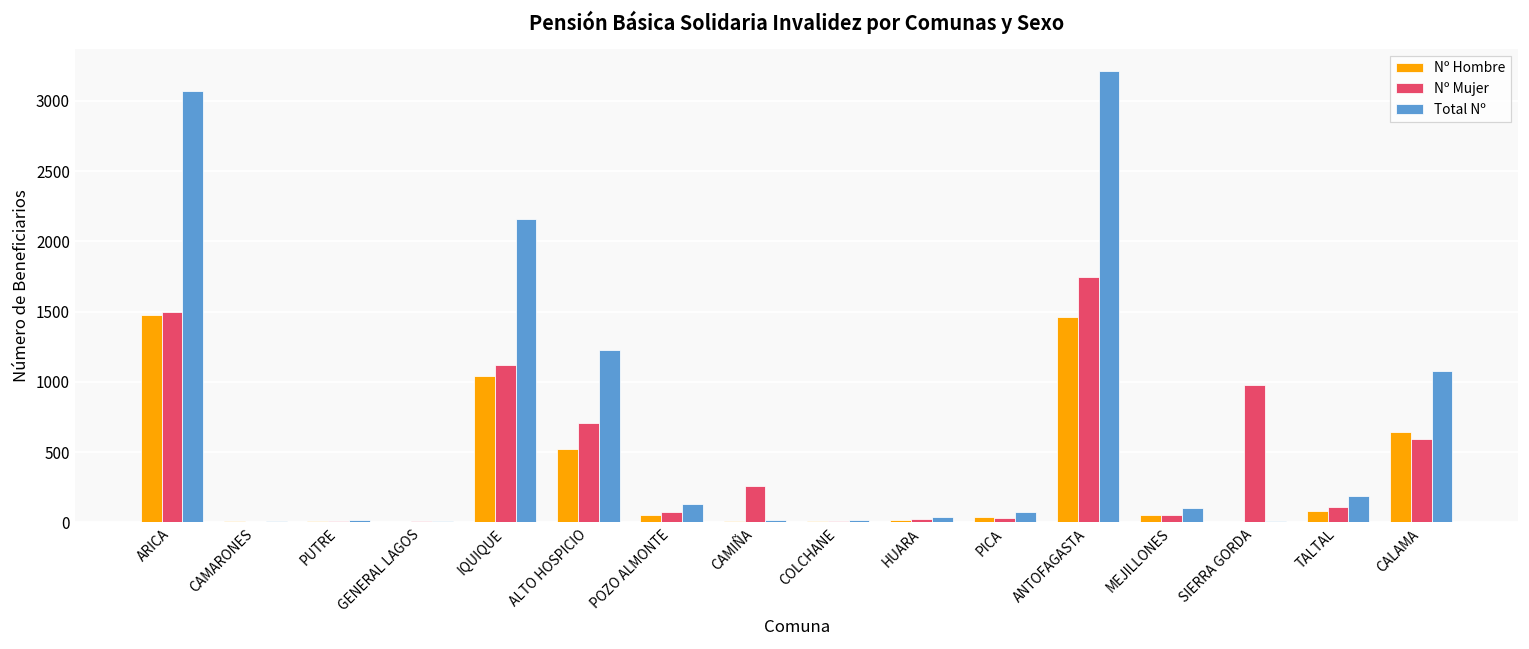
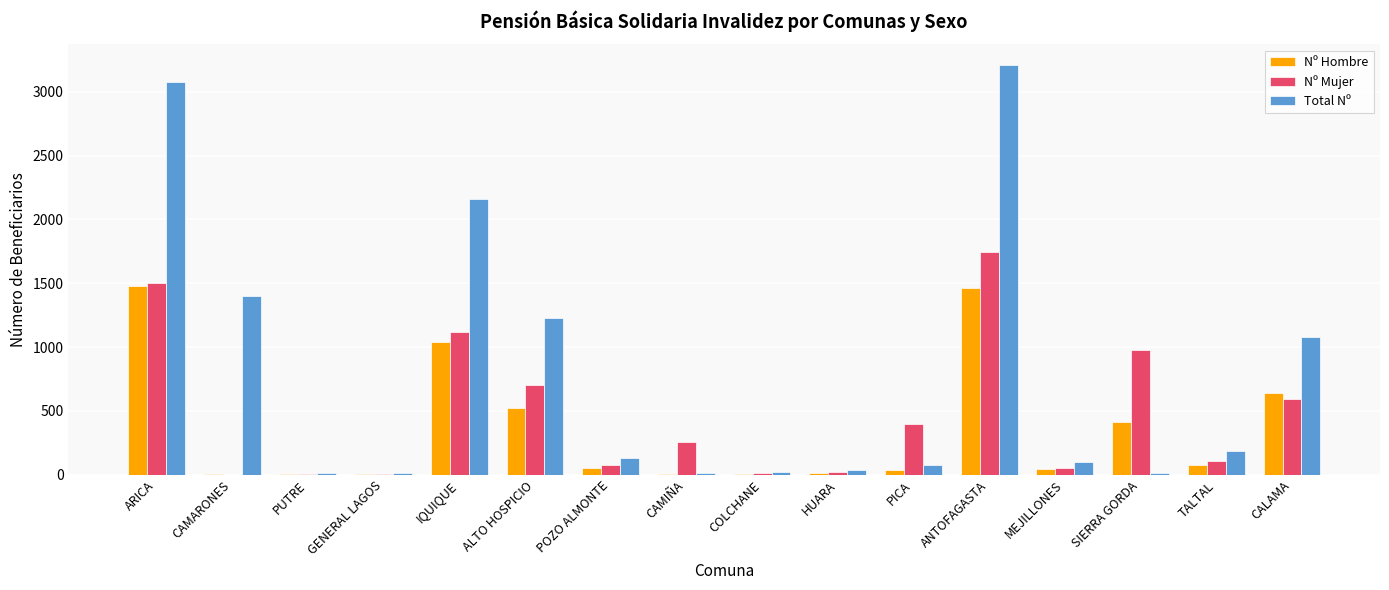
  {
    "Nº Hombre": {
      "ARICA": 1480,
      "IQUIQUE": 1040,
      "ALTO HOSPICIO": 520,
      "POZO ALMONTE": 50,
      "PICA": 40,
      "ANTOFAGASTA": 1460,
      "MEJILLONES": 50,
-     "SIERRA GORDA": 0,
+     "SIERRA GORDA": 410,
      "TALTAL": 80,
      "CALAMA": 640
    },
    "Nº Mujer": {
      "ARICA": 1500,
      "IQUIQUE": 1120,
      "ALTO HOSPICIO": 710,
      "POZO ALMONTE": 80,
      "CAMIÑA": 260,
      "HUARA": 20,
-     "PICA": 30,
+     "PICA": 400,
      "ANTOFAGASTA": 1750,
      "MEJILLONES": 50,
      "SIERRA GORDA": 980,
      "TALTAL": 110,
      "CALAMA": 590
    },
    "Total Nº": {
      "ARICA": 3070,
-     "CAMARONES": 10,
+     "CAMARONES": 1400,
      "IQUIQUE": 2160,
      "ALTO HOSPICIO": 1230,
      "POZO ALMONTE": 130,
      "HUARA": 40,
      "PICA": 70,
      "ANTOFAGASTA": 3210,
      "MEJILLONES": 100,
      "TALTAL": 190,
      "CALAMA": 1080
    }
  }
